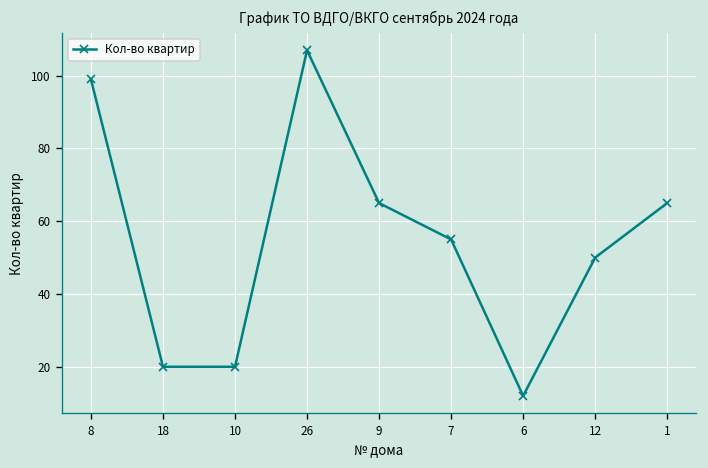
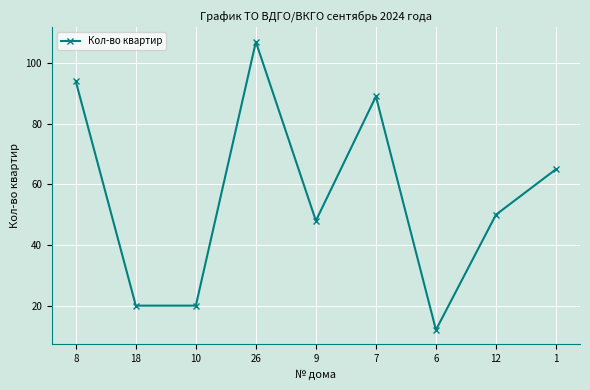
  {
-   "8": 99,
+   "8": 94,
    "18": 20,
    "10": 20,
    "26": 107,
-   "9": 65,
-   "7": 55,
+   "9": 48,
+   "7": 89,
    "6": 12,
    "12": 50,
    "1": 65
  }
